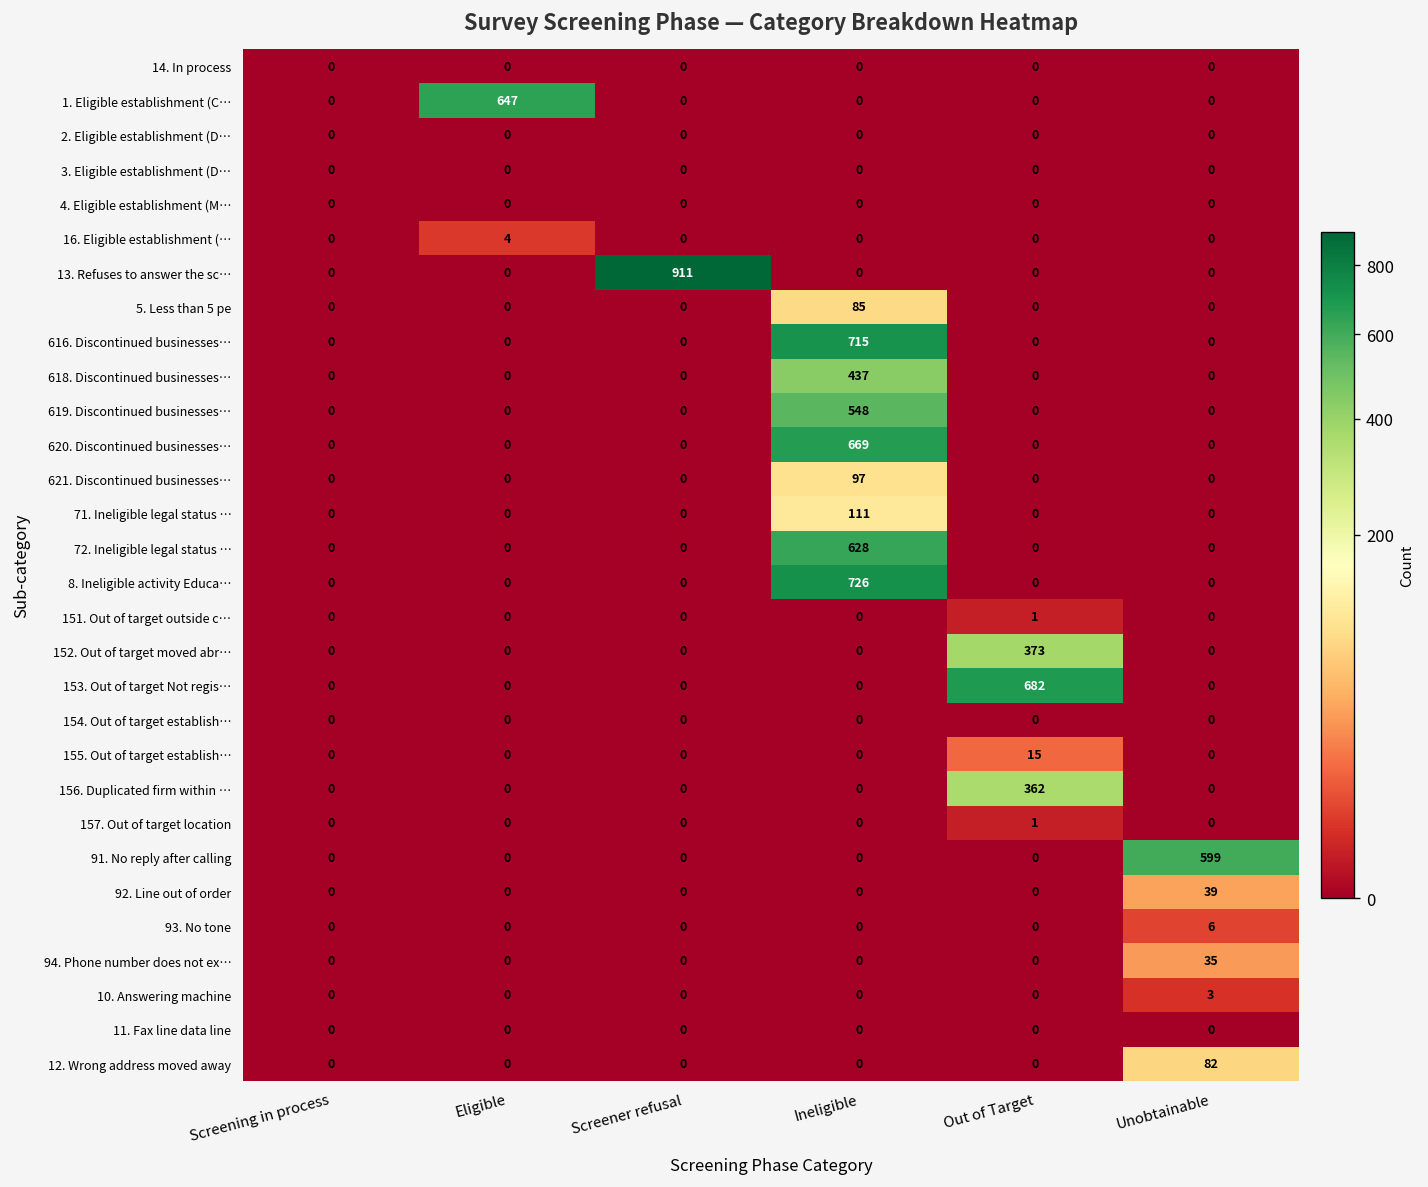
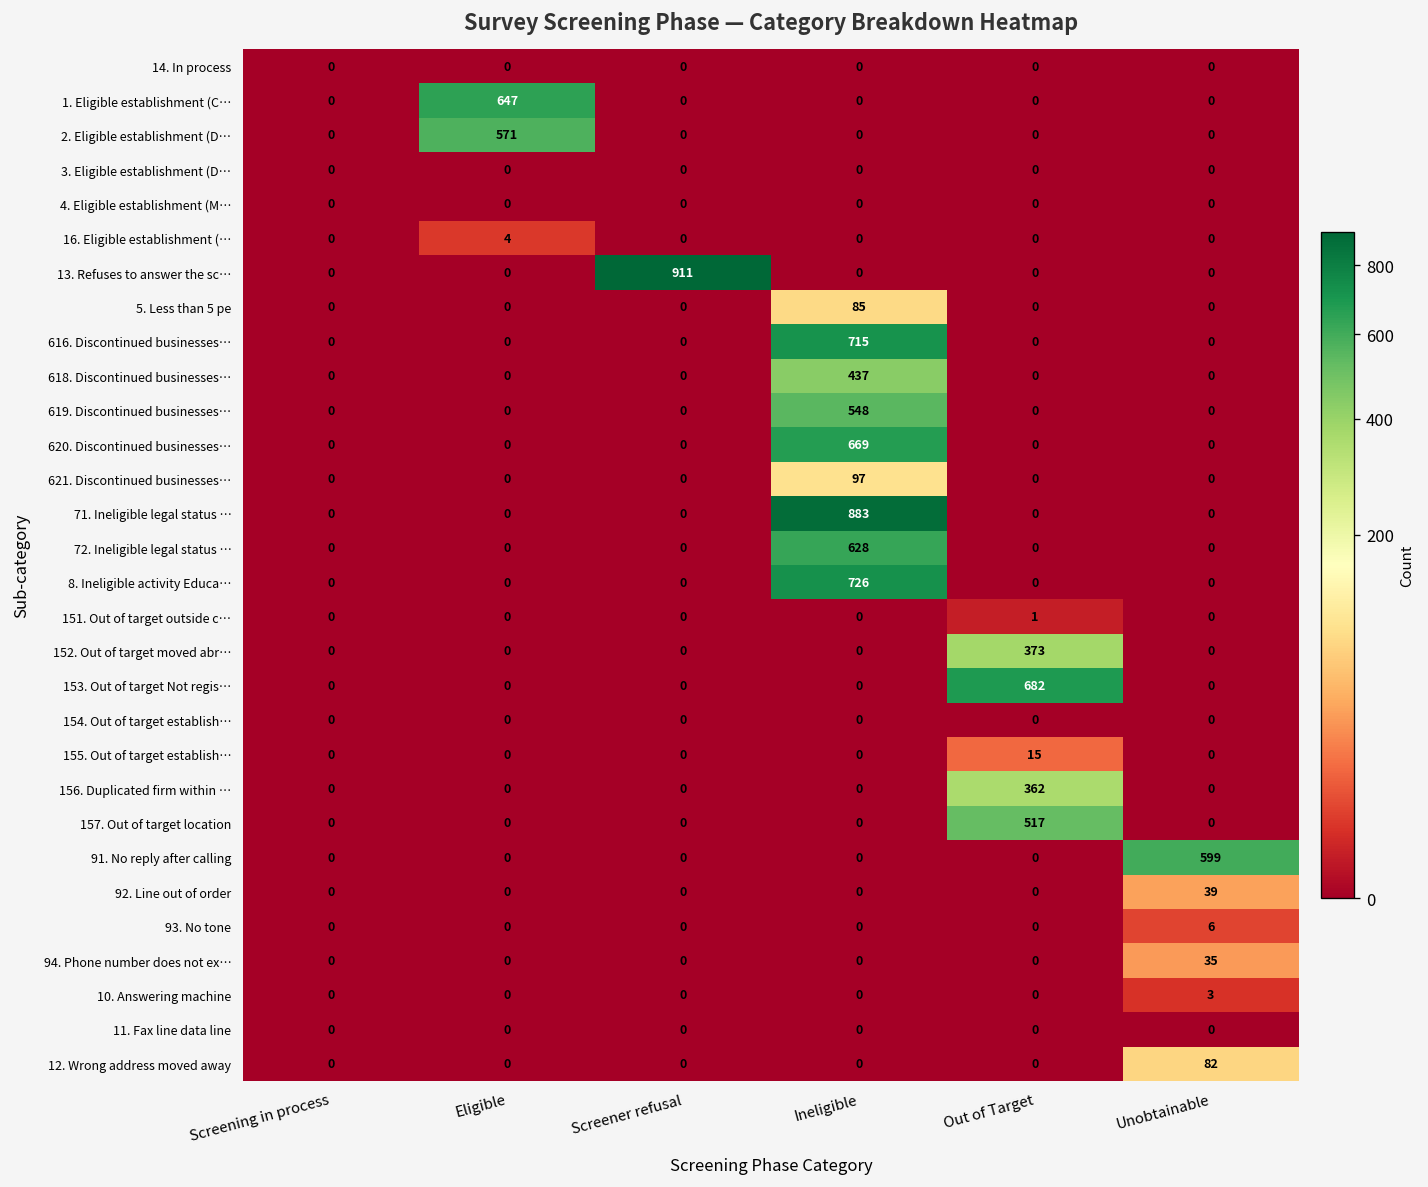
  {
    "14. In process": {
      "Screening in process": 0,
      "Eligible": 0,
      "Screener refusal": 0,
      "Ineligible": 0,
      "Out of Target": 0,
      "Unobtainable": 0
    },
    "1. Eligible establishment (C…": {
      "Screening in process": 0,
      "Eligible": 647,
      "Screener refusal": 0,
      "Ineligible": 0,
      "Out of Target": 0,
      "Unobtainable": 0
    },
    "2. Eligible establishment (D…": {
      "Screening in process": 0,
-     "Eligible": 0,
+     "Eligible": 571,
      "Screener refusal": 0,
      "Ineligible": 0,
      "Out of Target": 0,
      "Unobtainable": 0
    },
    "3. Eligible establishment (D…": {
      "Screening in process": 0,
      "Eligible": 0,
      "Screener refusal": 0,
      "Ineligible": 0,
      "Out of Target": 0,
      "Unobtainable": 0
    },
    "4. Eligible establishment (M…": {
      "Screening in process": 0,
      "Eligible": 0,
      "Screener refusal": 0,
      "Ineligible": 0,
      "Out of Target": 0,
      "Unobtainable": 0
    },
    "16. Eligible establishment (…": {
      "Screening in process": 0,
      "Eligible": 4,
      "Screener refusal": 0,
      "Ineligible": 0,
      "Out of Target": 0,
      "Unobtainable": 0
    },
    "13. Refuses to answer the sc…": {
      "Screening in process": 0,
      "Eligible": 0,
      "Screener refusal": 911,
      "Ineligible": 0,
      "Out of Target": 0,
      "Unobtainable": 0
    },
    "5. Less than 5 pe": {
      "Screening in process": 0,
      "Eligible": 0,
      "Screener refusal": 0,
      "Ineligible": 85,
      "Out of Target": 0,
      "Unobtainable": 0
    },
    "616. Discontinued businesses…": {
      "Screening in process": 0,
      "Eligible": 0,
      "Screener refusal": 0,
      "Ineligible": 715,
      "Out of Target": 0,
      "Unobtainable": 0
    },
    "618. Discontinued businesses…": {
      "Screening in process": 0,
      "Eligible": 0,
      "Screener refusal": 0,
      "Ineligible": 437,
      "Out of Target": 0,
      "Unobtainable": 0
    },
    "619. Discontinued businesses…": {
      "Screening in process": 0,
      "Eligible": 0,
      "Screener refusal": 0,
      "Ineligible": 548,
      "Out of Target": 0,
      "Unobtainable": 0
    },
    "620. Discontinued businesses…": {
      "Screening in process": 0,
      "Eligible": 0,
      "Screener refusal": 0,
      "Ineligible": 669,
      "Out of Target": 0,
      "Unobtainable": 0
    },
    "621. Discontinued businesses…": {
      "Screening in process": 0,
      "Eligible": 0,
      "Screener refusal": 0,
      "Ineligible": 97,
      "Out of Target": 0,
      "Unobtainable": 0
    },
    "71. Ineligible legal status …": {
      "Screening in process": 0,
      "Eligible": 0,
      "Screener refusal": 0,
-     "Ineligible": 111,
+     "Ineligible": 883,
      "Out of Target": 0,
      "Unobtainable": 0
    },
    "72. Ineligible legal status …": {
      "Screening in process": 0,
      "Eligible": 0,
      "Screener refusal": 0,
      "Ineligible": 628,
      "Out of Target": 0,
      "Unobtainable": 0
    },
    "8. Ineligible activity Educa…": {
      "Screening in process": 0,
      "Eligible": 0,
      "Screener refusal": 0,
      "Ineligible": 726,
      "Out of Target": 0,
      "Unobtainable": 0
    },
    "151. Out of target outside c…": {
      "Screening in process": 0,
      "Eligible": 0,
      "Screener refusal": 0,
      "Ineligible": 0,
      "Out of Target": 1,
      "Unobtainable": 0
    },
    "152. Out of target moved abr…": {
      "Screening in process": 0,
      "Eligible": 0,
      "Screener refusal": 0,
      "Ineligible": 0,
      "Out of Target": 373,
      "Unobtainable": 0
    },
    "153. Out of target Not regis…": {
      "Screening in process": 0,
      "Eligible": 0,
      "Screener refusal": 0,
      "Ineligible": 0,
      "Out of Target": 682,
      "Unobtainable": 0
    },
    "154. Out of target establish…": {
      "Screening in process": 0,
      "Eligible": 0,
      "Screener refusal": 0,
      "Ineligible": 0,
      "Out of Target": 0,
      "Unobtainable": 0
    },
    "155. Out of target establish…": {
      "Screening in process": 0,
      "Eligible": 0,
      "Screener refusal": 0,
      "Ineligible": 0,
      "Out of Target": 15,
      "Unobtainable": 0
    },
    "156. Duplicated firm within …": {
      "Screening in process": 0,
      "Eligible": 0,
      "Screener refusal": 0,
      "Ineligible": 0,
      "Out of Target": 362,
      "Unobtainable": 0
    },
    "157. Out of target location": {
      "Screening in process": 0,
      "Eligible": 0,
      "Screener refusal": 0,
      "Ineligible": 0,
-     "Out of Target": 1,
+     "Out of Target": 517,
      "Unobtainable": 0
    },
    "91. No reply after calling": {
      "Screening in process": 0,
      "Eligible": 0,
      "Screener refusal": 0,
      "Ineligible": 0,
      "Out of Target": 0,
      "Unobtainable": 599
    },
    "92. Line out of order": {
      "Screening in process": 0,
      "Eligible": 0,
      "Screener refusal": 0,
      "Ineligible": 0,
      "Out of Target": 0,
      "Unobtainable": 39
    },
    "93. No tone": {
      "Screening in process": 0,
      "Eligible": 0,
      "Screener refusal": 0,
      "Ineligible": 0,
      "Out of Target": 0,
      "Unobtainable": 6
    },
    "94. Phone number does not ex…": {
      "Screening in process": 0,
      "Eligible": 0,
      "Screener refusal": 0,
      "Ineligible": 0,
      "Out of Target": 0,
      "Unobtainable": 35
    },
    "10. Answering machine": {
      "Screening in process": 0,
      "Eligible": 0,
      "Screener refusal": 0,
      "Ineligible": 0,
      "Out of Target": 0,
      "Unobtainable": 3
    },
    "11. Fax line data line": {
      "Screening in process": 0,
      "Eligible": 0,
      "Screener refusal": 0,
      "Ineligible": 0,
      "Out of Target": 0,
      "Unobtainable": 0
    },
    "12. Wrong address moved away": {
      "Screening in process": 0,
      "Eligible": 0,
      "Screener refusal": 0,
      "Ineligible": 0,
      "Out of Target": 0,
      "Unobtainable": 82
    }
  }
